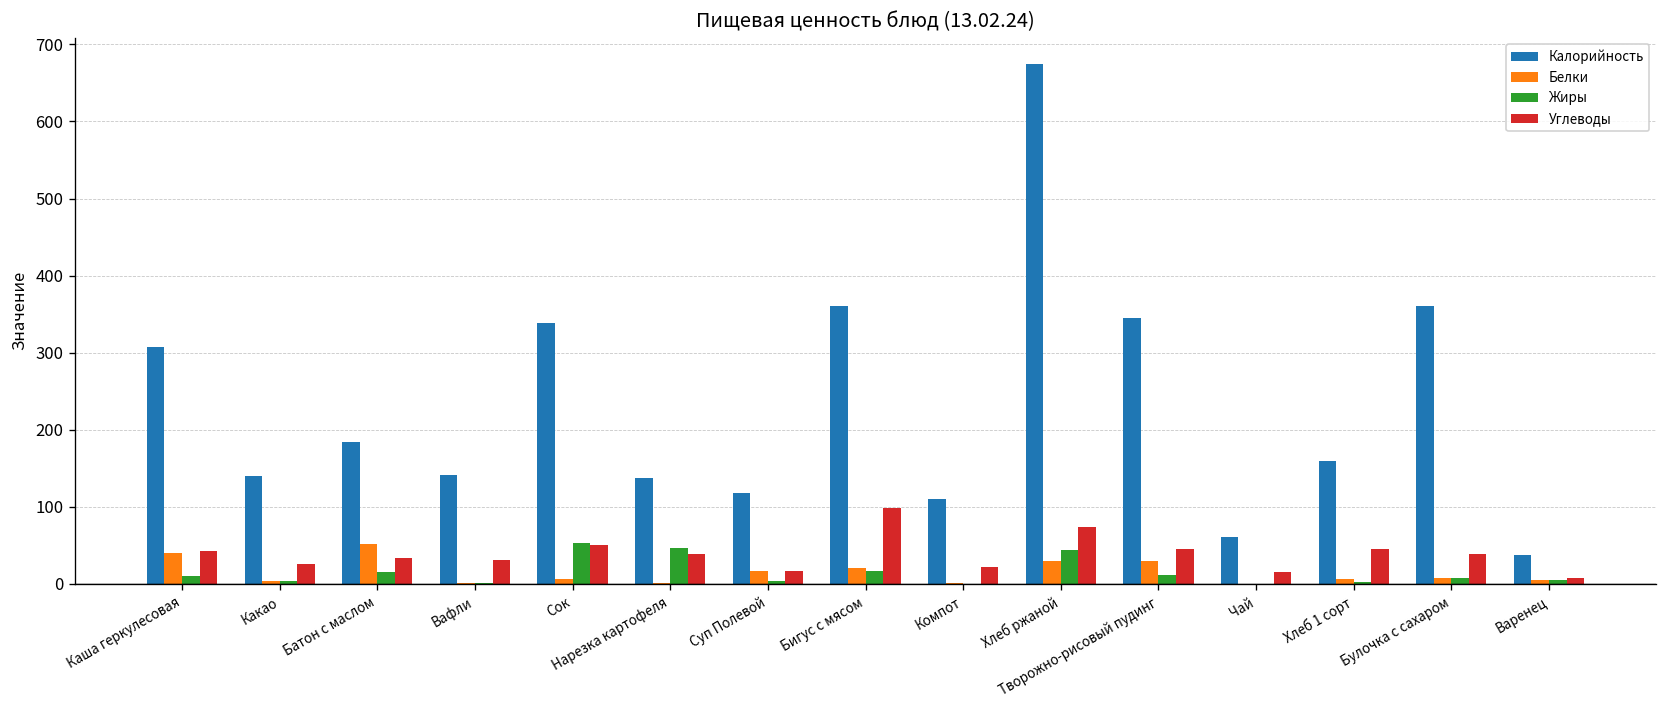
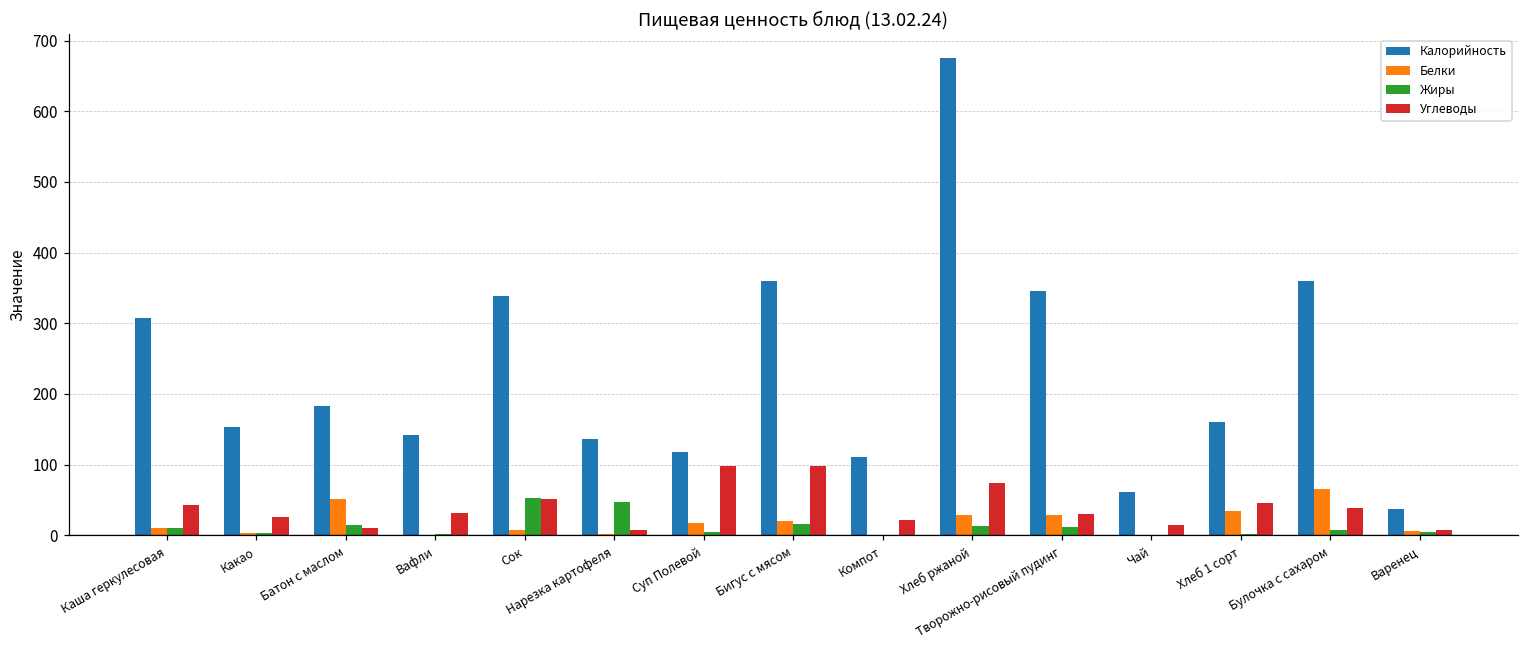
  {
    "Калорийность": {
      "Каша геркулесовая": 310,
-     "Какао": 140,
+     "Какао": 150,
      "Батон с маслом": 180,
      "Вафли": 140,
      "Сок": 340,
      "Нарезка картофеля": 140,
      "Суп Полевой": 120,
      "Бигус с мясом": 360,
      "Компот": 110,
      "Хлеб ржаной": 680,
      "Творожно-рисовый пудинг": 350,
      "Чай": 60,
      "Хлеб 1 сорт": 160,
      "Булочка с сахаром": 360,
      "Варенец": 40
    },
    "Белки": {
-     "Каша геркулесовая": 40,
+     "Каша геркулесовая": 10,
      "Батон с маслом": 50,
      "Сок": 10,
      "Суп Полевой": 20,
      "Бигус с мясом": 20,
      "Хлеб ржаной": 30,
      "Творожно-рисовый пудинг": 30,
-     "Хлеб 1 сорт": 10,
-     "Булочка с сахаром": 10,
+     "Хлеб 1 сорт": 30,
+     "Булочка с сахаром": 70,
      "Варенец": 10
    },
    "Жиры": {
      "Каша геркулесовая": 10,
      "Какао": 0,
      "Батон с маслом": 20,
      "Сок": 50,
      "Нарезка картофеля": 50,
      "Суп Полевой": 0,
      "Бигус с мясом": 20,
      "Компот": 0,
-     "Хлеб ржаной": 40,
+     "Хлеб ржаной": 10,
      "Творожно-рисовый пудинг": 10,
      "Чай": 0,
      "Булочка с сахаром": 10,
      "Варенец": 10
    },
    "Углеводы": {
      "Каша геркулесовая": 40,
      "Какао": 30,
-     "Батон с маслом": 30,
+     "Батон с маслом": 10,
      "Вафли": 30,
      "Сок": 50,
-     "Нарезка картофеля": 40,
-     "Суп Полевой": 20,
+     "Нарезка картофеля": 10,
+     "Суп Полевой": 100,
      "Бигус с мясом": 100,
      "Компот": 20,
      "Хлеб ржаной": 70,
-     "Творожно-рисовый пудинг": 50,
+     "Творожно-рисовый пудинг": 30,
      "Чай": 20,
      "Хлеб 1 сорт": 50,
      "Булочка с сахаром": 40,
      "Варенец": 10
    }
  }
